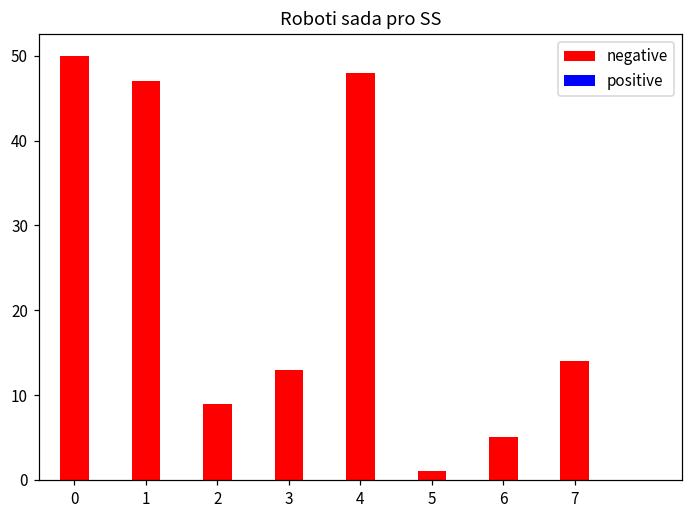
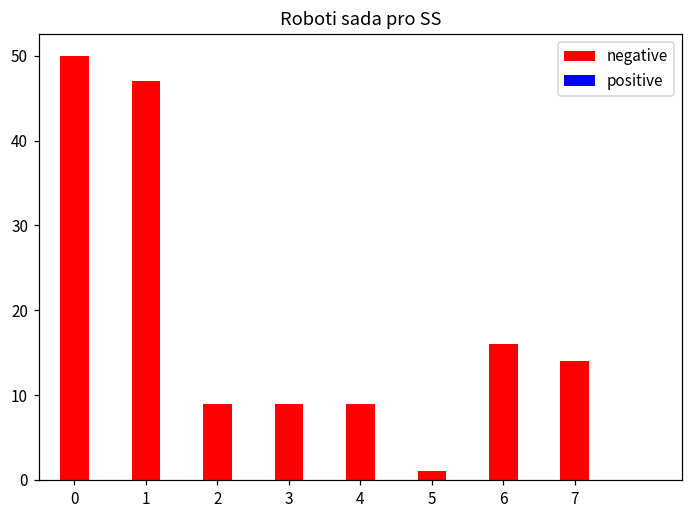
  {
    "negative": {
      "0": 50,
      "1": 47,
      "2": 9,
-     "3": 13,
-     "4": 48,
+     "3": 9,
+     "4": 9,
      "5": 1,
-     "6": 5,
+     "6": 16,
      "7": 14
    },
    "positive": {
      "0": 0,
      "1": 0,
      "2": 0,
      "3": 0,
      "4": 0,
      "5": 0,
      "6": 0,
      "7": 0
    }
  }
